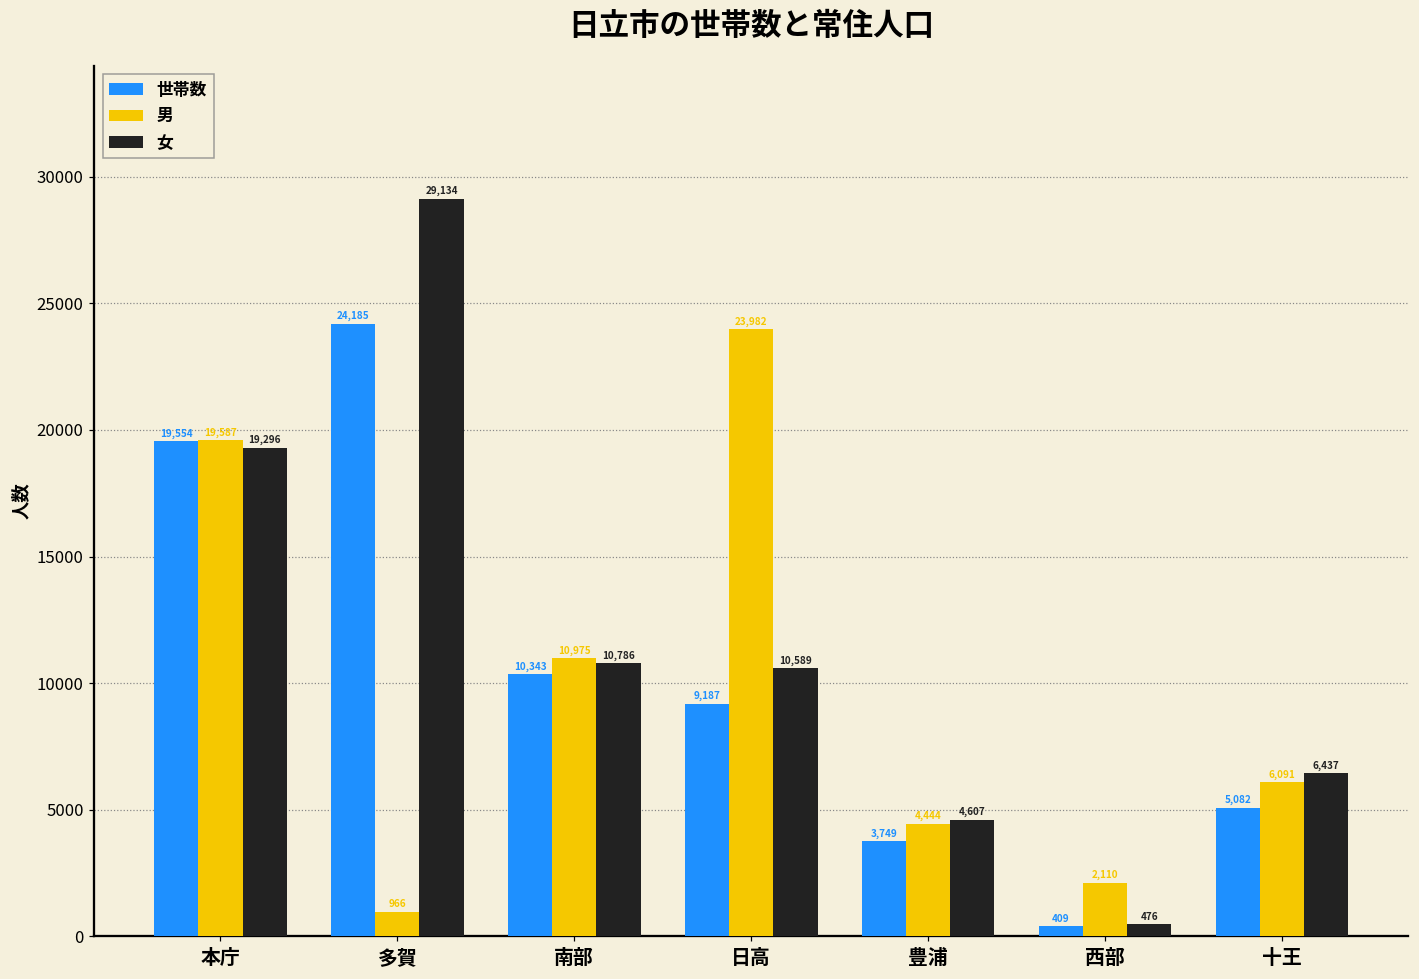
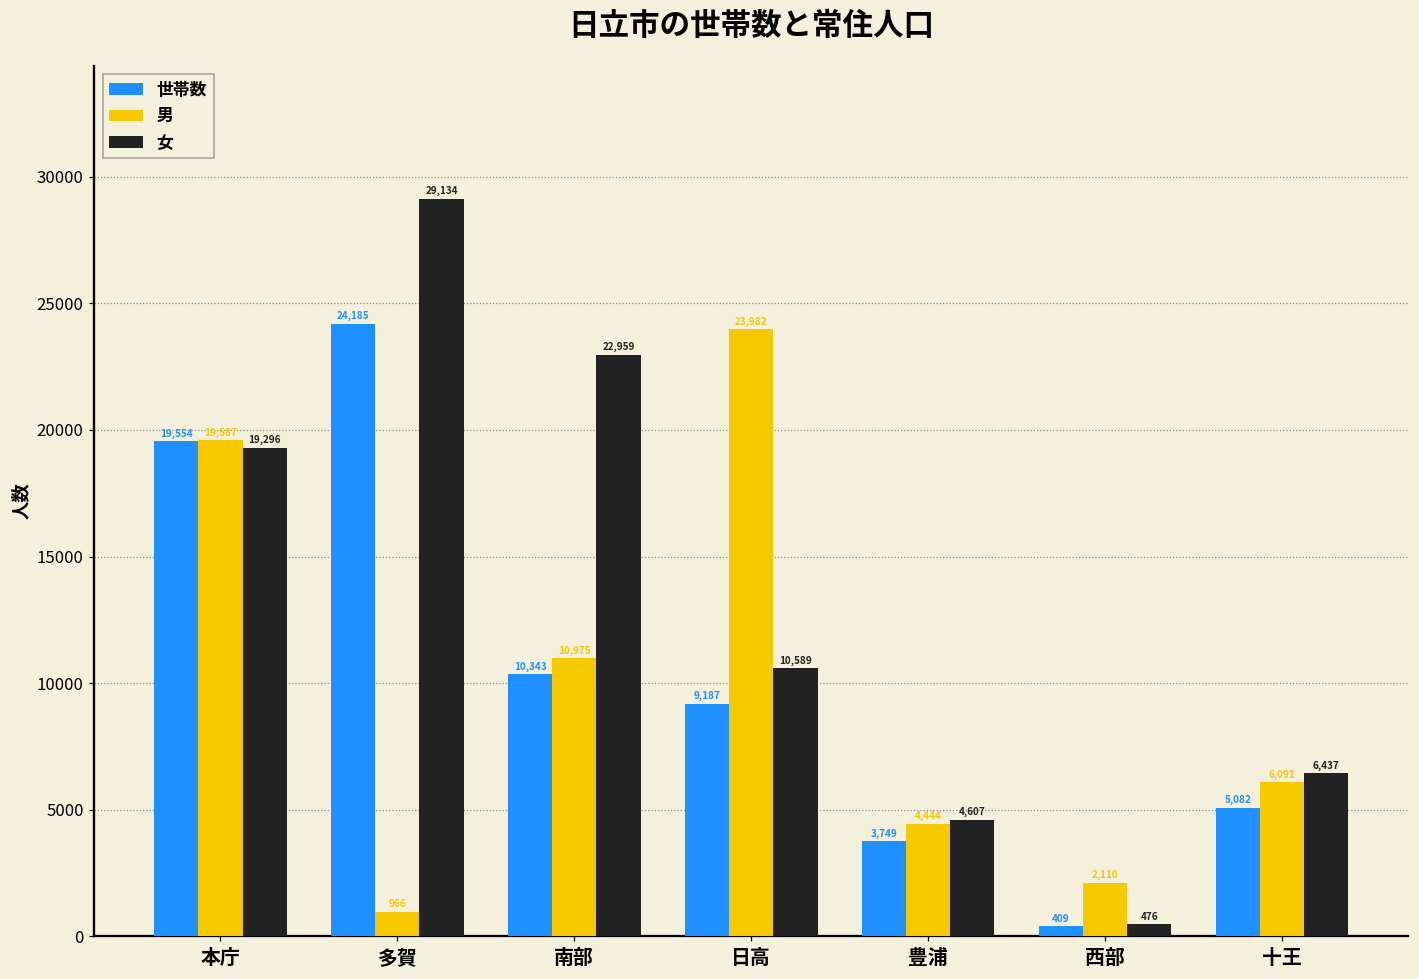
  {
    "世帯数": {
      "本庁": "19,554",
      "多賀": "24,185",
      "南部": "10,343",
      "日高": "9,187",
      "豊浦": "3,749",
      "西部": "409",
      "十王": "5,082"
    },
    "男": {
      "本庁": "19,587",
      "多賀": "966",
      "南部": "10,975",
      "日高": "23,982",
      "豊浦": "4,444",
      "西部": "2,110",
      "十王": "6,091"
    },
    "女": {
      "本庁": "19,296",
      "多賀": "29,134",
-     "南部": "10,786",
+     "南部": "22,959",
      "日高": "10,589",
      "豊浦": "4,607",
      "西部": "476",
      "十王": "6,437"
    }
  }
